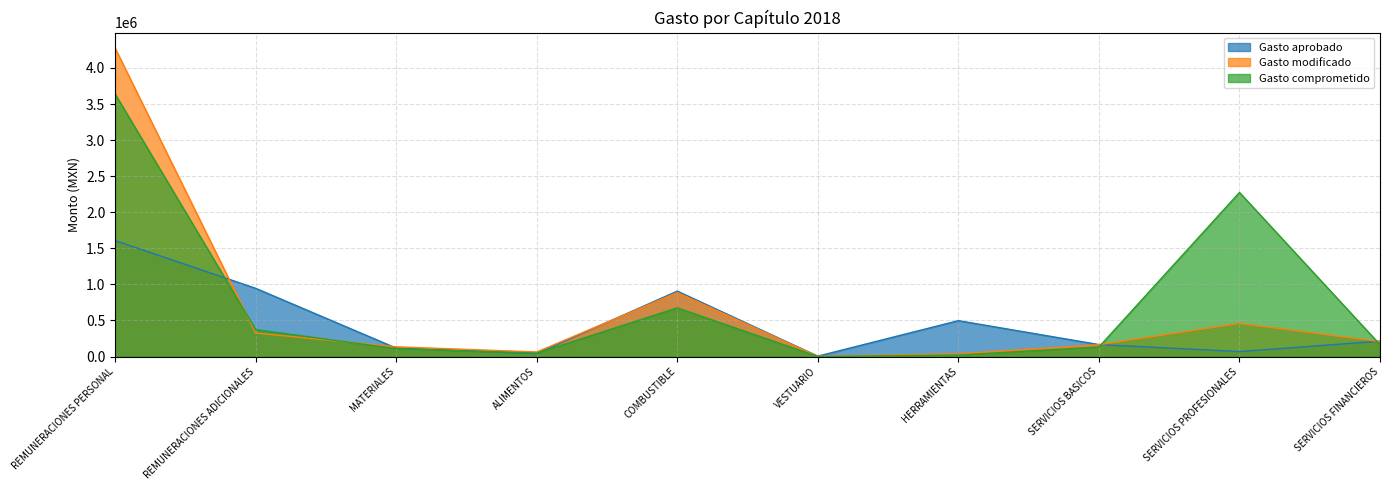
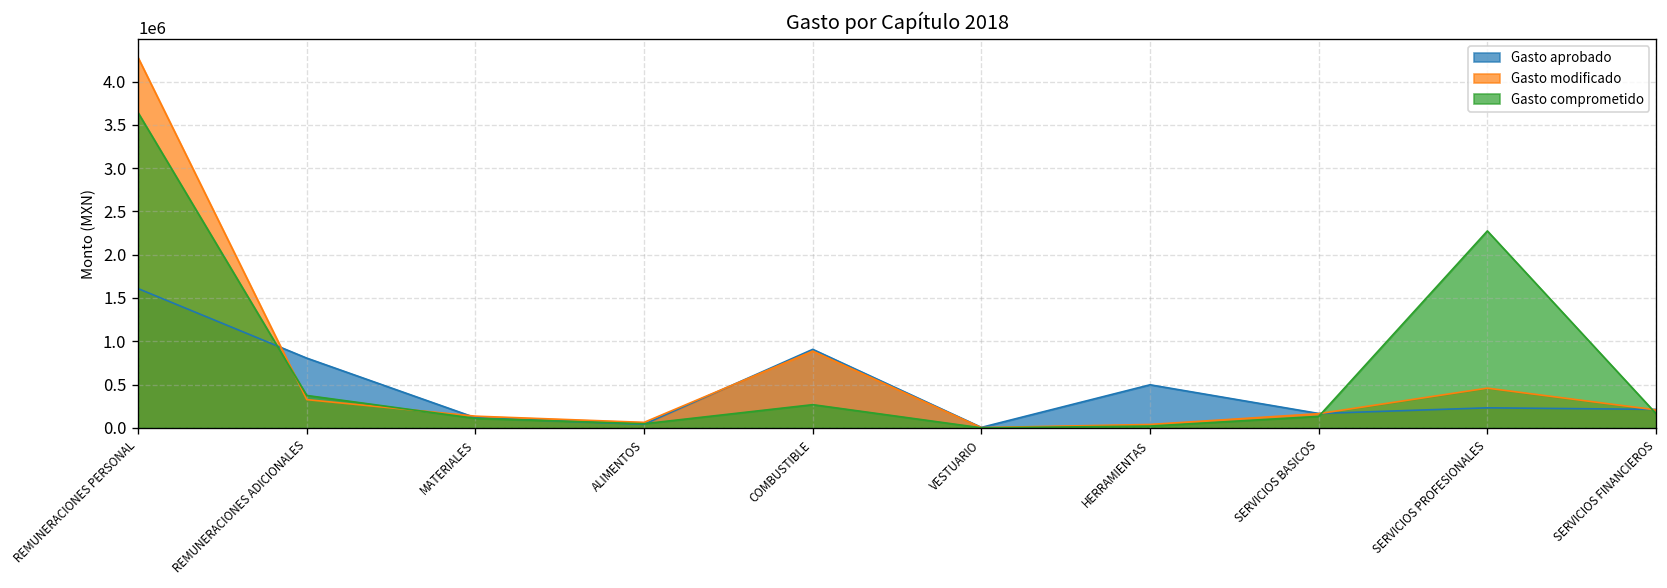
  {
    "Gasto aprobado": {
      "REMUNERACIONES PERSONAL": 1600000,
-     "REMUNERACIONES ADICIONALES": 900000,
+     "REMUNERACIONES ADICIONALES": 800000,
      "HERRAMIENTAS": 500000,
-     "SERVICIOS PROFESIONALES": 100000
+     "SERVICIOS PROFESIONALES": 200000
    },
    "Gasto modificado": {
      "REMUNERACIONES PERSONAL": 4300000,
      "REMUNERACIONES ADICIONALES": 300000,
      "SERVICIOS PROFESIONALES": 500000
    },
    "Gasto comprometido": {
      "REMUNERACIONES PERSONAL": 3600000,
      "REMUNERACIONES ADICIONALES": 400000,
-     "COMBUSTIBLE": 700000,
+     "COMBUSTIBLE": 300000,
      "SERVICIOS PROFESIONALES": 2300000,
      "SERVICIOS FINANCIEROS": 200000
    }
  }
